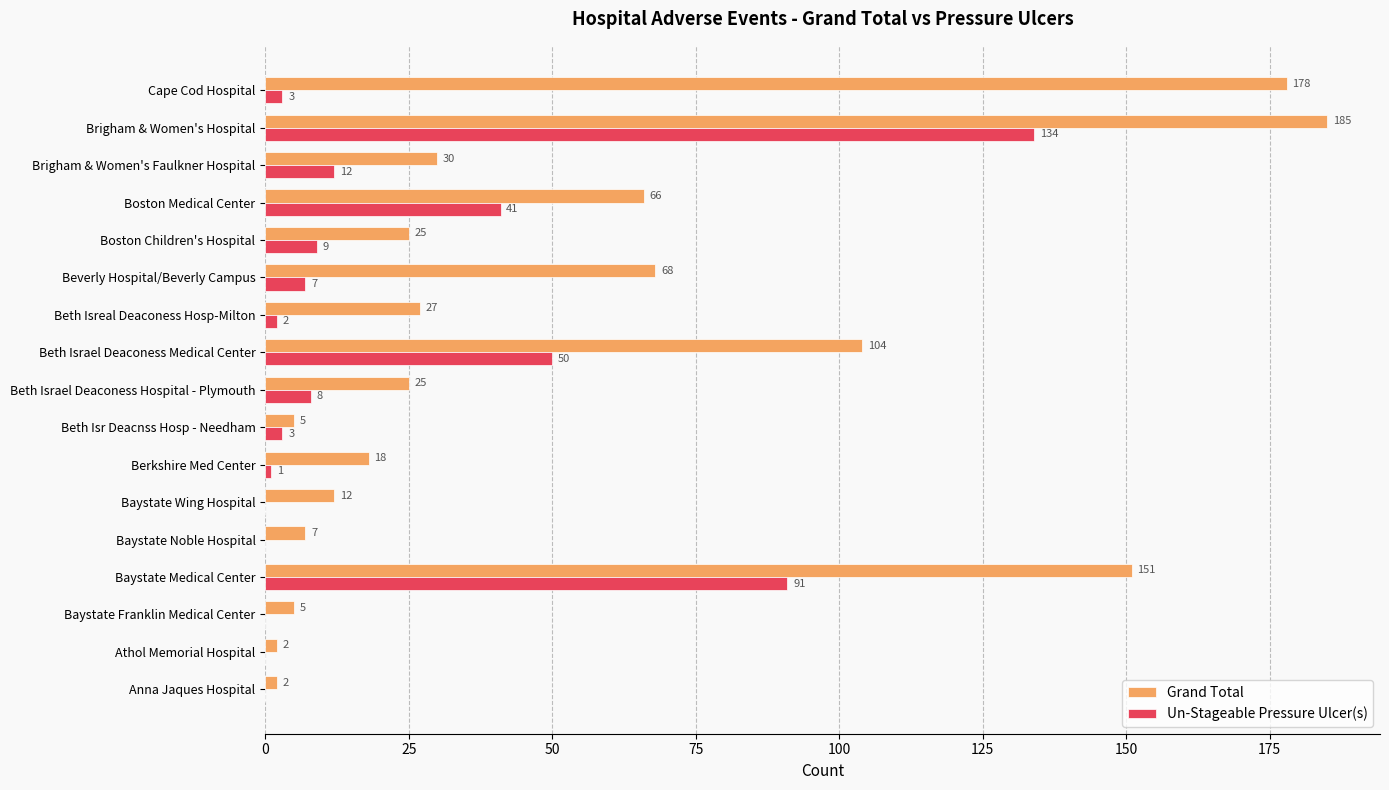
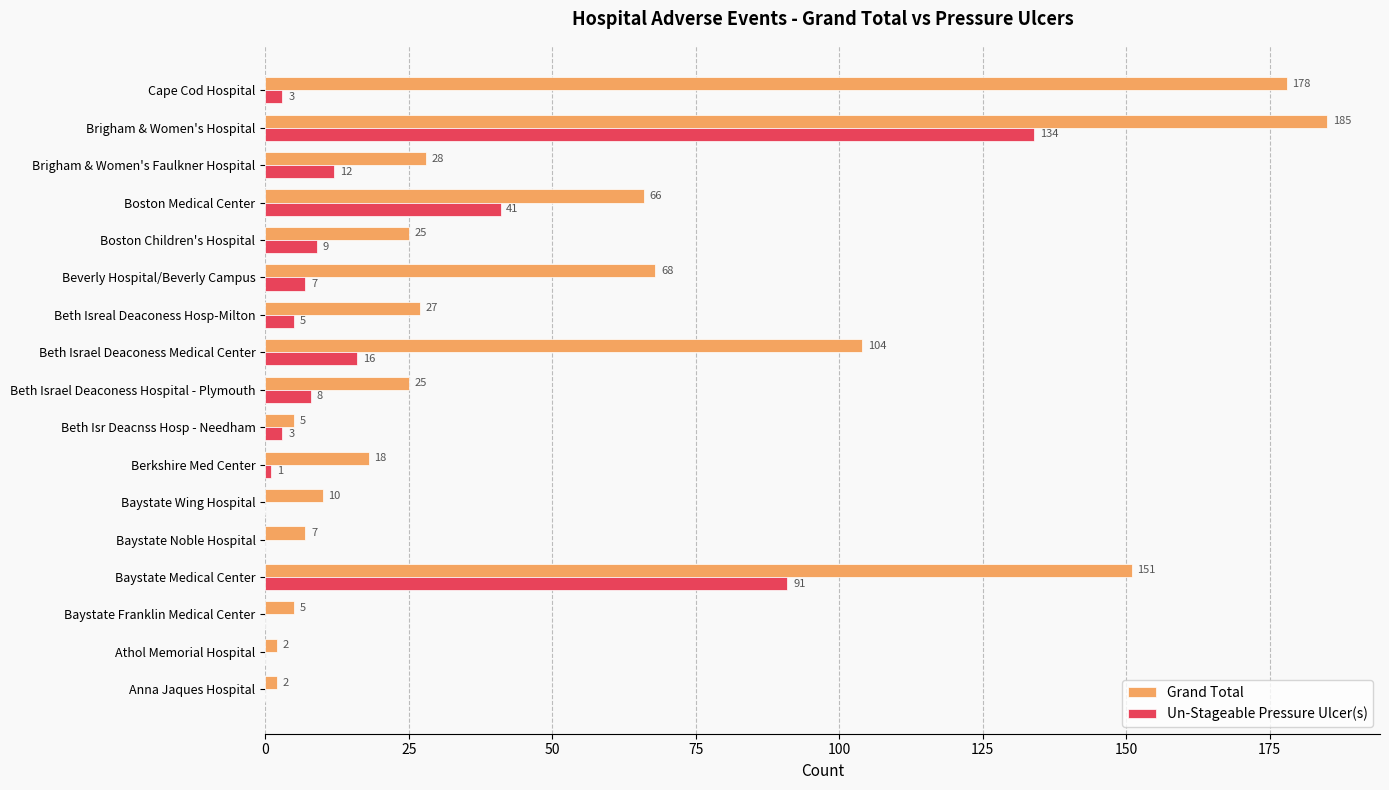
  {
    "Grand Total": {
      "Cape Cod Hospital": 178,
      "Brigham & Women's Hospital": 185,
-     "Brigham & Women's Faulkner Hospital": 30,
+     "Brigham & Women's Faulkner Hospital": 28,
      "Boston Medical Center": 66,
      "Boston Children's Hospital": 25,
      "Beverly Hospital/Beverly Campus": 68,
      "Beth Isreal Deaconess Hosp-Milton": 27,
      "Beth Israel Deaconess Medical Center": 104,
      "Beth Israel Deaconess Hospital - Plymouth": 25,
      "Beth Isr Deacnss Hosp - Needham": 5,
      "Berkshire Med Center": 18,
-     "Baystate Wing Hospital": 12,
+     "Baystate Wing Hospital": 10,
      "Baystate Noble Hospital": 7,
      "Baystate Medical Center": 151,
      "Baystate Franklin Medical Center": 5,
      "Athol Memorial Hospital": 2,
      "Anna Jaques Hospital": 2
    },
    "Un-Stageable Pressure Ulcer(s)": {
      "Cape Cod Hospital": 3,
      "Brigham & Women's Hospital": 134,
      "Brigham & Women's Faulkner Hospital": 12,
      "Boston Medical Center": 41,
      "Boston Children's Hospital": 9,
      "Beverly Hospital/Beverly Campus": 7,
-     "Beth Isreal Deaconess Hosp-Milton": 2,
-     "Beth Israel Deaconess Medical Center": 50,
+     "Beth Isreal Deaconess Hosp-Milton": 5,
+     "Beth Israel Deaconess Medical Center": 16,
      "Beth Israel Deaconess Hospital - Plymouth": 8,
      "Beth Isr Deacnss Hosp - Needham": 3,
      "Berkshire Med Center": 1,
      "Baystate Medical Center": 91
    }
  }
